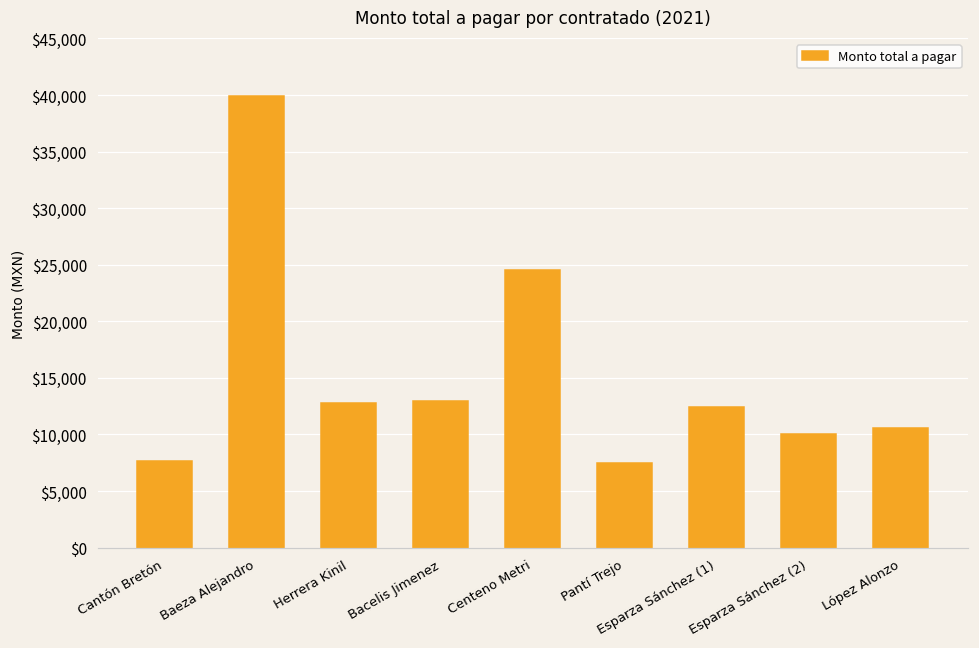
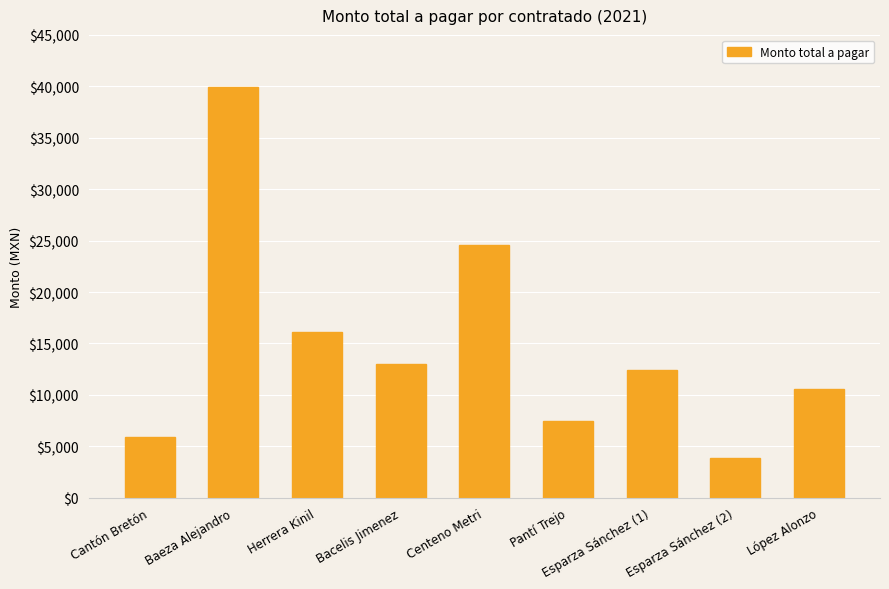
  {
-   "Cantón Bretón": "$7,700",
+   "Cantón Bretón": "$5,900",
    "Baeza Alejandro": "$40,000",
-   "Herrera Kinil": "$12,700",
+   "Herrera Kinil": "$16,100",
    "Bacelis Jimenez": "$13,000",
    "Centeno Metri": "$24,500",
    "Pantí Trejo": "$7,500",
    "Esparza Sánchez (1)": "$12,400",
-   "Esparza Sánchez (2)": "$10,000",
+   "Esparza Sánchez (2)": "$3,900",
    "López Alonzo": "$10,600"
  }
